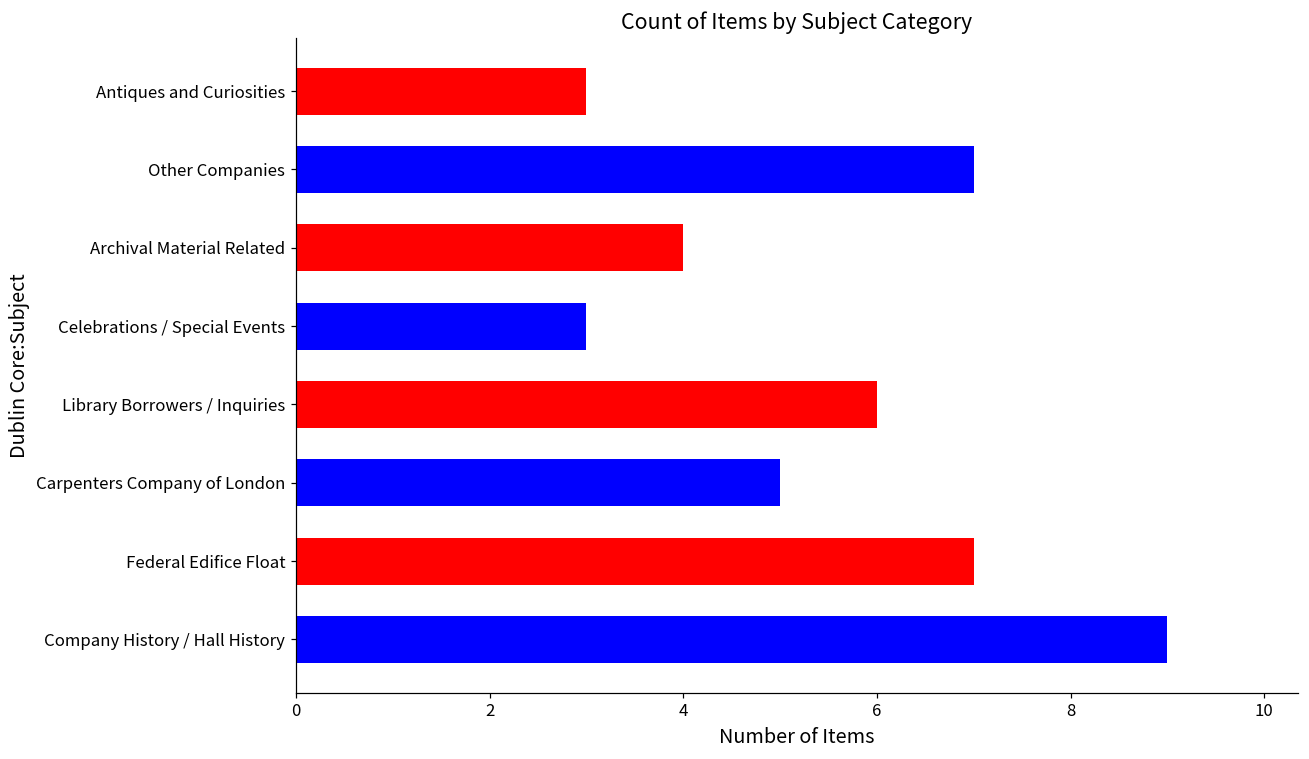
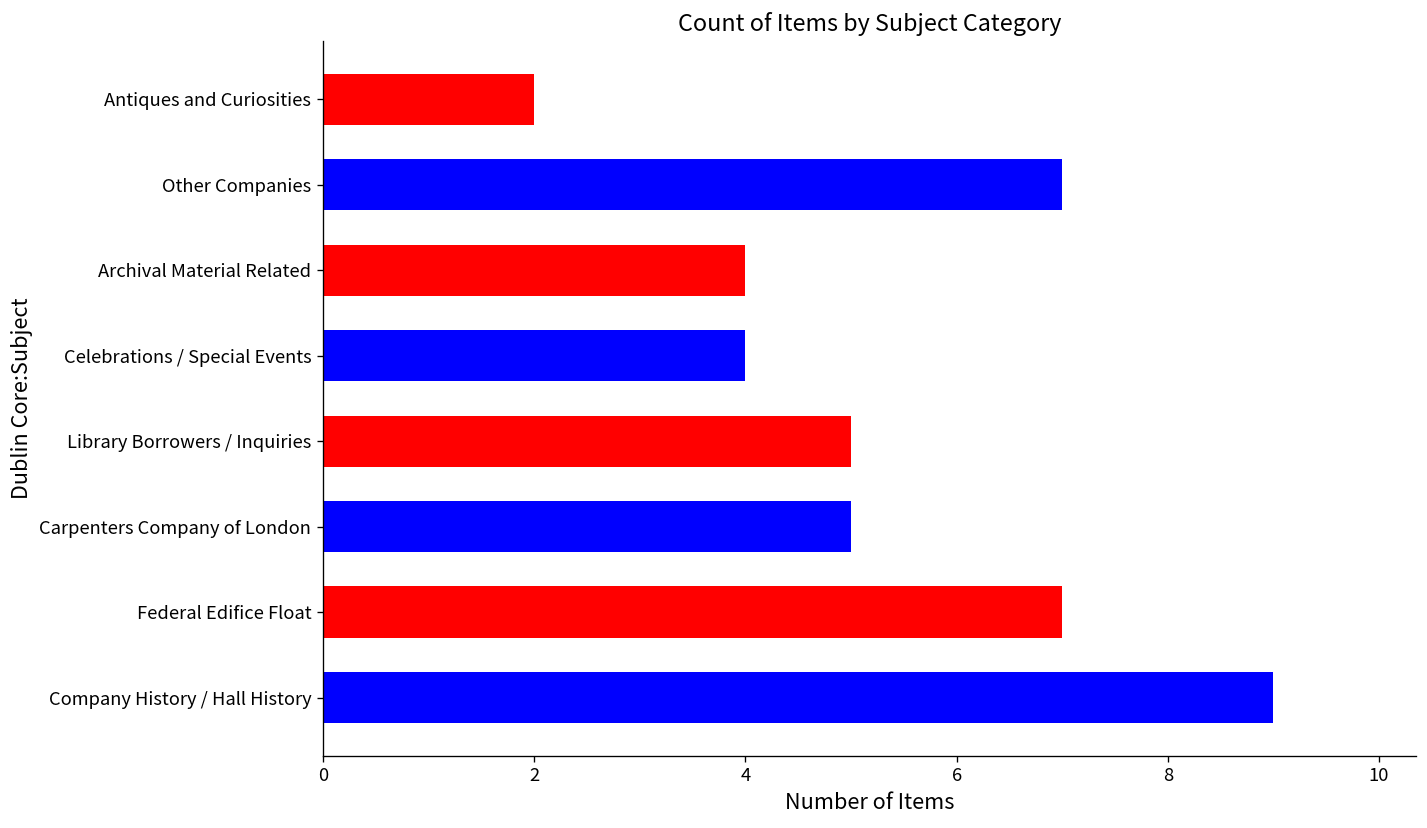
  {
-   "Antiques and Curiosities": 3,
+   "Antiques and Curiosities": 2,
    "Other Companies": 7,
    "Archival Material Related": 4,
-   "Celebrations / Special Events": 3,
-   "Library Borrowers / Inquiries": 6,
+   "Celebrations / Special Events": 4,
+   "Library Borrowers / Inquiries": 5,
    "Carpenters Company of London": 5,
    "Federal Edifice Float": 7,
    "Company History / Hall History": 9
  }
